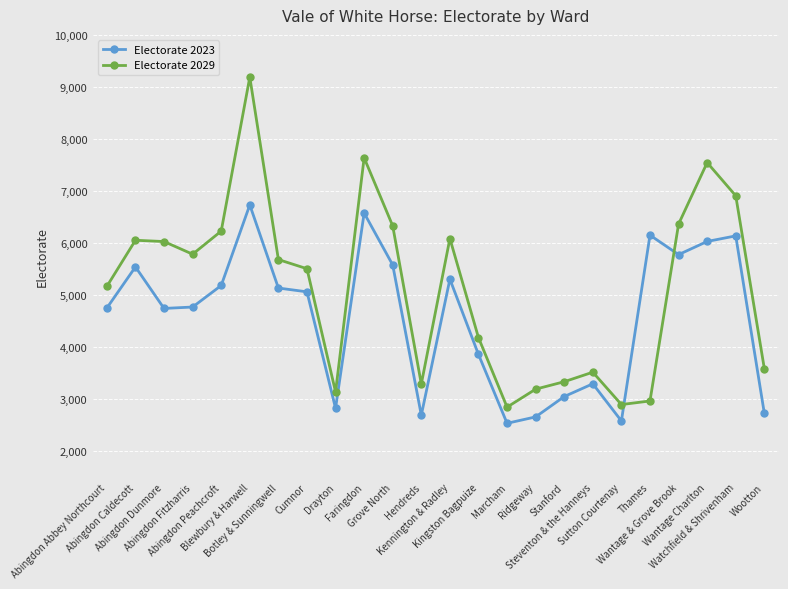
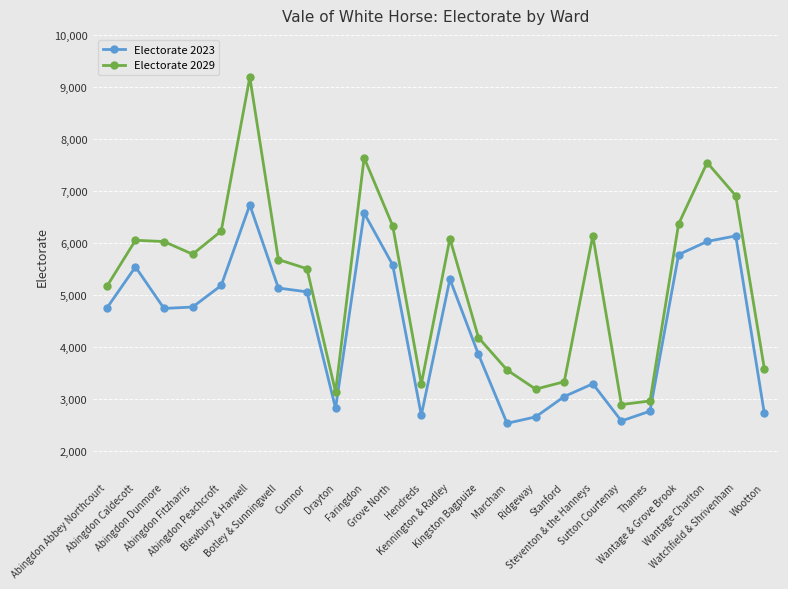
  {
    "Electorate 2023": {
      "Abingdon Abbey Northcourt": "4,800",
      "Abingdon Caldecott": "5,500",
      "Abingdon Dunmore": "4,700",
      "Abingdon Fitzharris": "4,800",
      "Abingdon Peachcroft": "5,200",
      "Blewbury & Harwell": "6,700",
      "Botley & Sunningwell": "5,100",
      "Cumnor": "5,100",
      "Drayton": "2,800",
      "Faringdon": "6,600",
      "Grove North": "5,600",
      "Hendreds": "2,700",
      "Kennington & Radley": "5,300",
      "Kingston Bagpuize": "3,900",
      "Marcham": "2,500",
      "Ridgeway": "2,700",
      "Stanford": "3,100",
      "Steventon & the Hanneys": "3,300",
      "Sutton Courtenay": "2,600",
-     "Thames": "6,200",
+     "Thames": "2,800",
      "Wantage & Grove Brook": "5,800",
      "Wantage Charlton": "6,000",
      "Watchfield & Shrivenham": "6,100",
      "Wootton": "2,700"
    },
    "Electorate 2029": {
      "Abingdon Abbey Northcourt": "5,200",
      "Abingdon Caldecott": "6,100",
      "Abingdon Dunmore": "6,000",
      "Abingdon Fitzharris": "5,800",
      "Abingdon Peachcroft": "6,200",
      "Blewbury & Harwell": "9,200",
      "Botley & Sunningwell": "5,700",
      "Cumnor": "5,500",
      "Drayton": "3,100",
      "Faringdon": "7,600",
      "Grove North": "6,300",
      "Hendreds": "3,300",
      "Kennington & Radley": "6,100",
      "Kingston Bagpuize": "4,200",
-     "Marcham": "2,800",
+     "Marcham": "3,600",
      "Ridgeway": "3,200",
      "Stanford": "3,300",
-     "Steventon & the Hanneys": "3,500",
+     "Steventon & the Hanneys": "6,100",
      "Sutton Courtenay": "2,900",
      "Thames": "3,000",
      "Wantage & Grove Brook": "6,400",
      "Wantage Charlton": "7,500",
      "Watchfield & Shrivenham": "6,900",
      "Wootton": "3,600"
    }
  }
